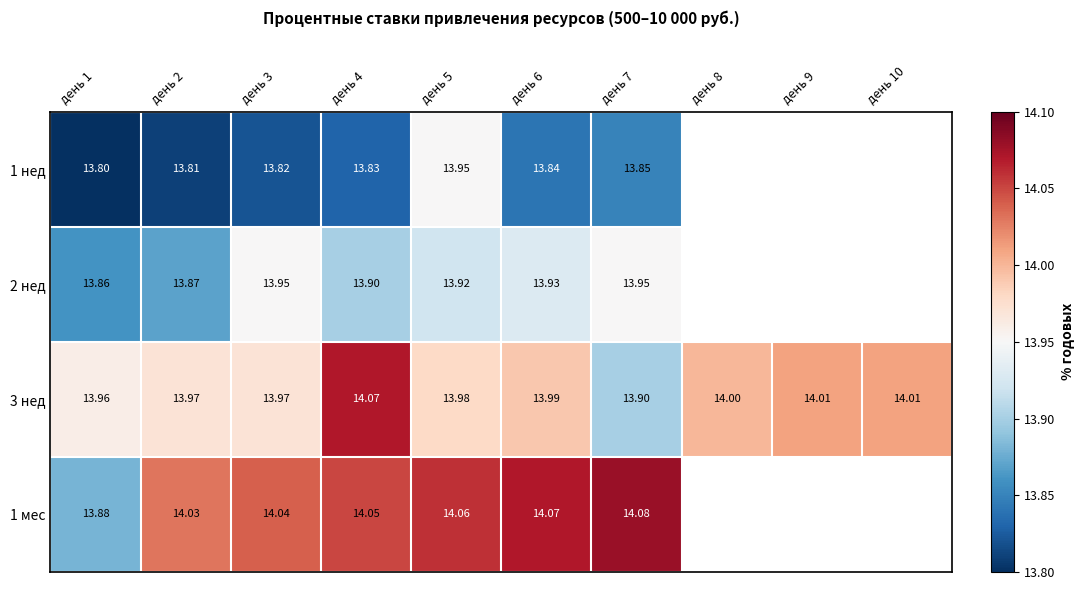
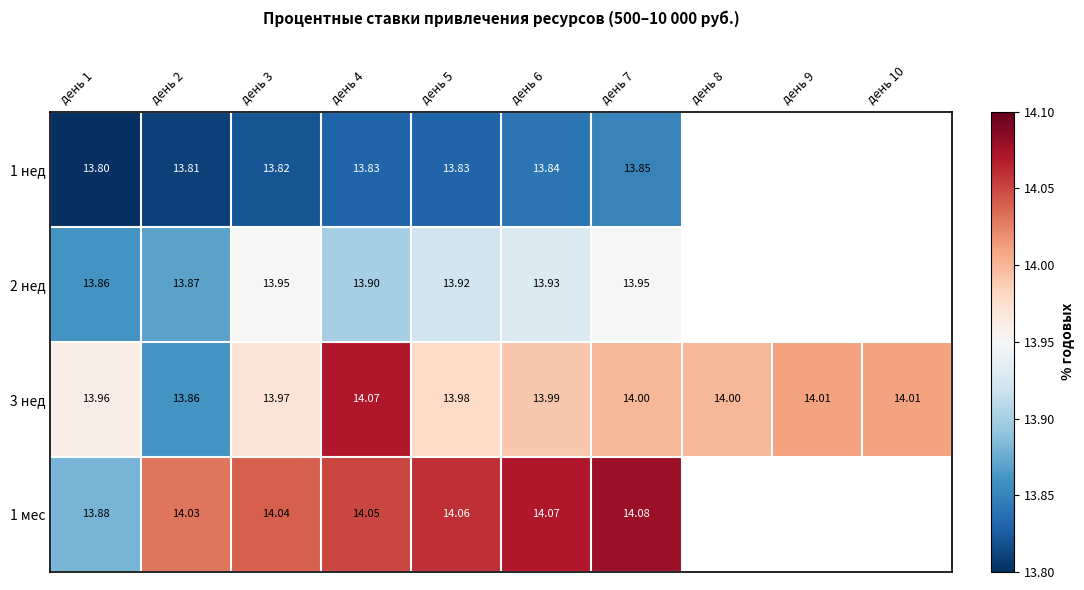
  {
    "1 нед": {
      "день 1": 13.80,
      "день 2": 13.81,
      "день 3": 13.82,
      "день 4": 13.83,
-     "день 5": 13.95,
+     "день 5": 13.83,
      "день 6": 13.84,
      "день 7": 13.85
    },
    "2 нед": {
      "день 1": 13.86,
      "день 2": 13.87,
      "день 3": 13.95,
      "день 4": 13.90,
      "день 5": 13.92,
      "день 6": 13.93,
      "день 7": 13.95
    },
    "3 нед": {
      "день 1": 13.96,
-     "день 2": 13.97,
+     "день 2": 13.86,
      "день 3": 13.97,
      "день 4": 14.07,
      "день 5": 13.98,
      "день 6": 13.99,
-     "день 7": 13.90,
+     "день 7": 14.00,
      "день 8": 14.00,
      "день 9": 14.01,
      "день 10": 14.01
    },
    "1 мес": {
      "день 1": 13.88,
      "день 2": 14.03,
      "день 3": 14.04,
      "день 4": 14.05,
      "день 5": 14.06,
      "день 6": 14.07,
      "день 7": 14.08
    }
  }
